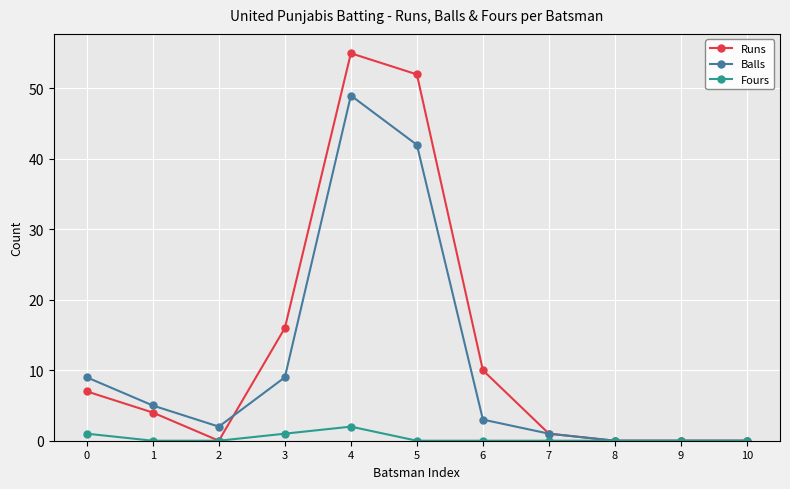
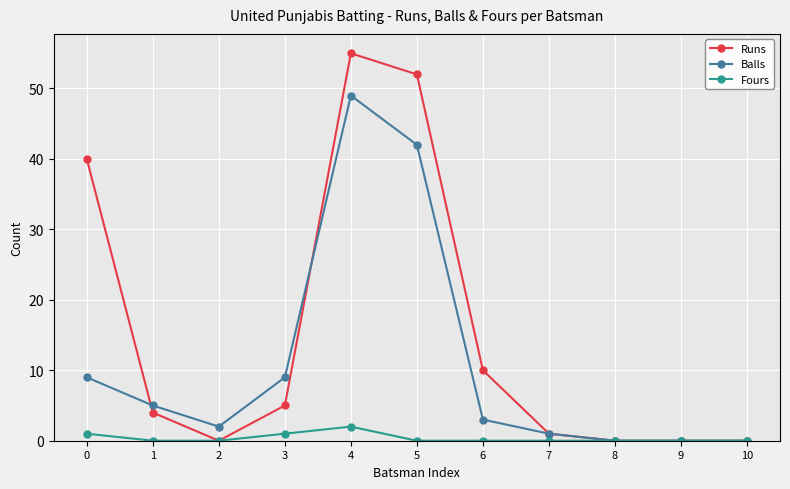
  {
    "Runs": {
-     "0": 7,
+     "0": 40,
      "1": 4,
-     "3": 16,
+     "3": 5,
      "4": 55,
      "5": 52,
      "6": 10
    }
  }
